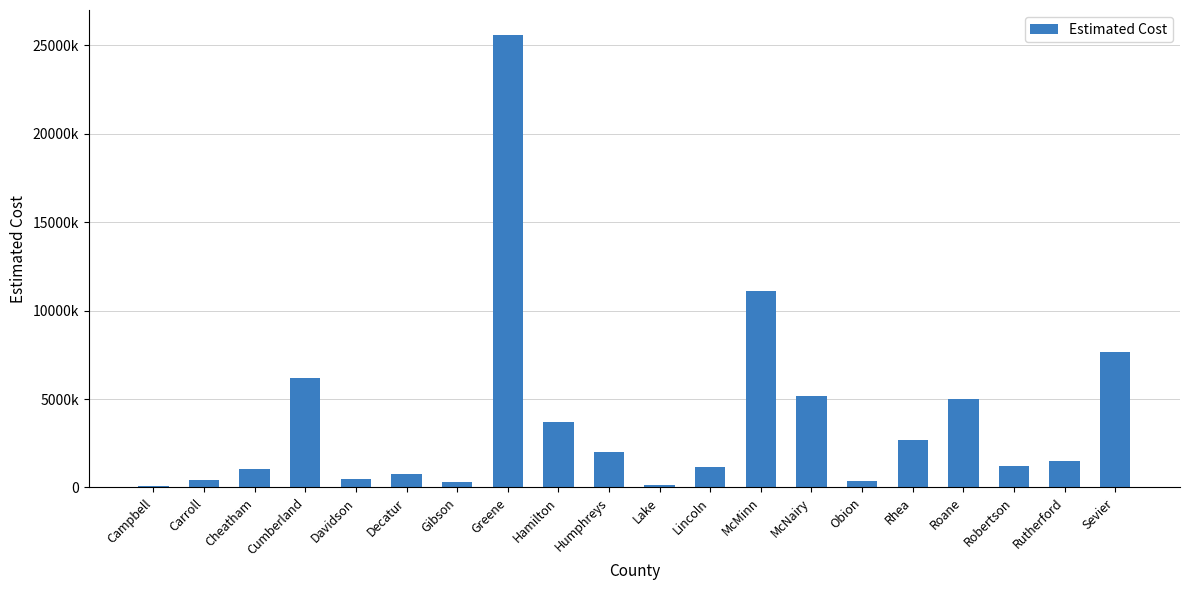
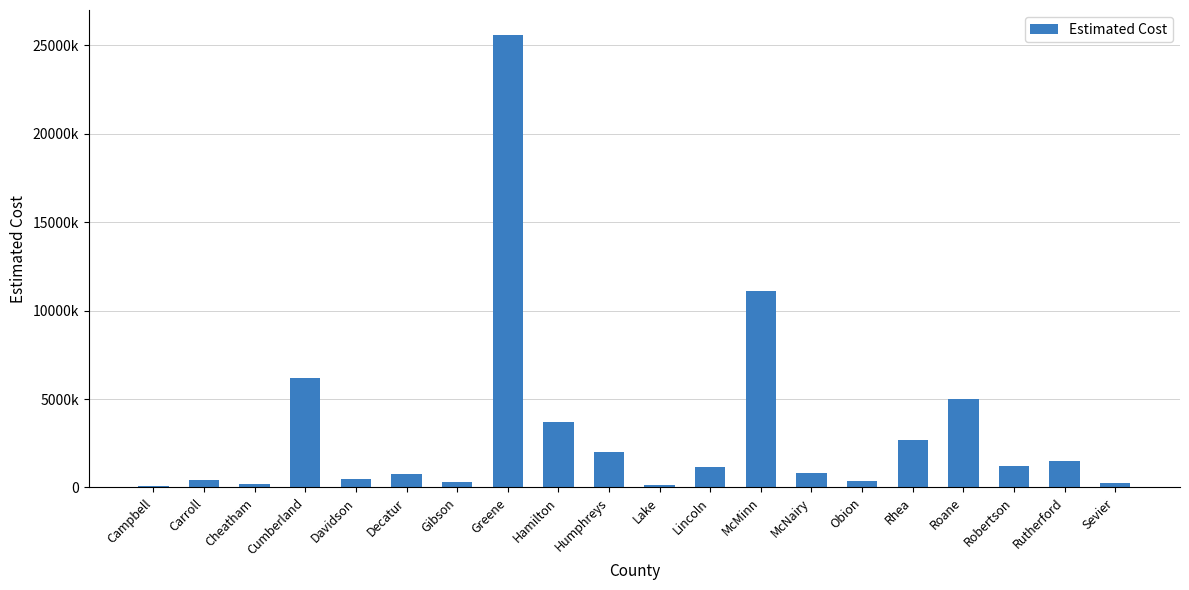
  {
    "Carroll": 400000,
-   "Cheatham": 1000000,
+   "Cheatham": 200000,
    "Cumberland": 6200000,
    "Davidson": 500000,
    "Decatur": 800000,
    "Gibson": 300000,
    "Greene": 25600000,
    "Hamilton": 3700000,
    "Humphreys": 2000000,
    "Lake": 200000,
    "Lincoln": 1200000,
    "McMinn": 11100000,
-   "McNairy": 5200000,
+   "McNairy": 800000,
    "Obion": 400000,
    "Rhea": 2700000,
    "Roane": 5000000,
    "Robertson": 1200000,
    "Rutherford": 1500000,
-   "Sevier": 7700000
+   "Sevier": 300000
  }
